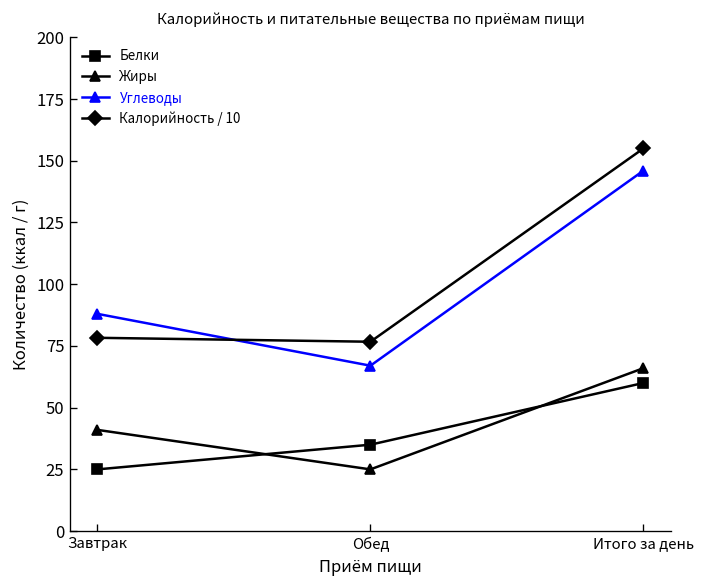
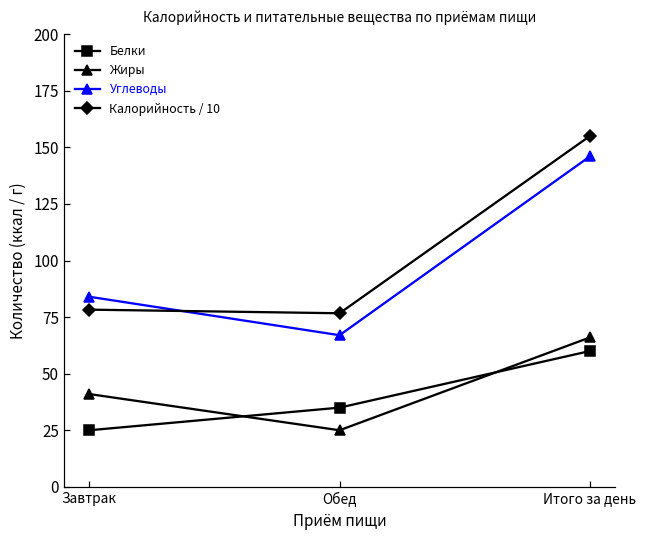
  {
    "Углеводы": {
-     "Завтрак": 88,
+     "Завтрак": 84,
      "Обед": 67,
      "Итого за день": 146
    }
  }
